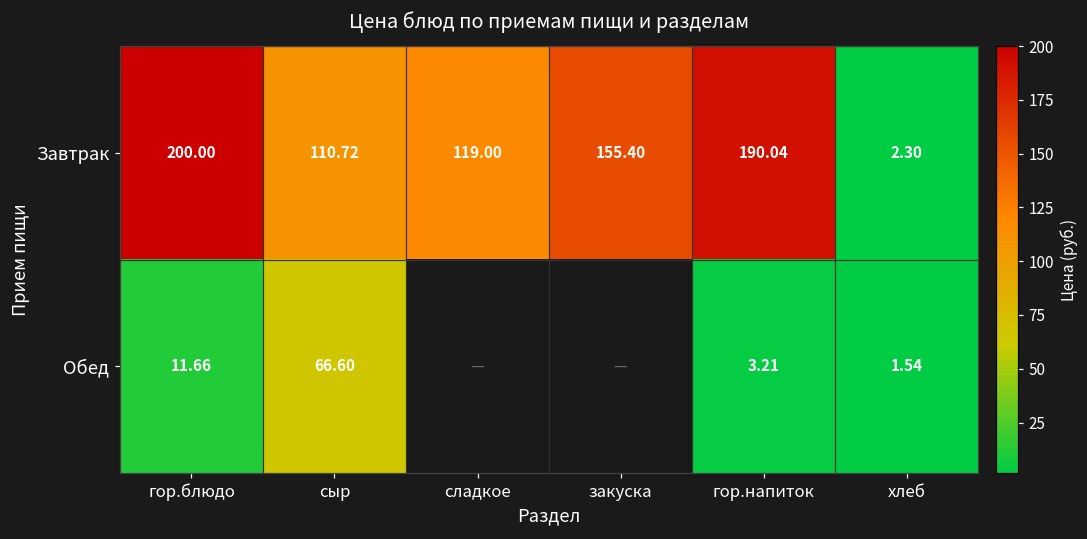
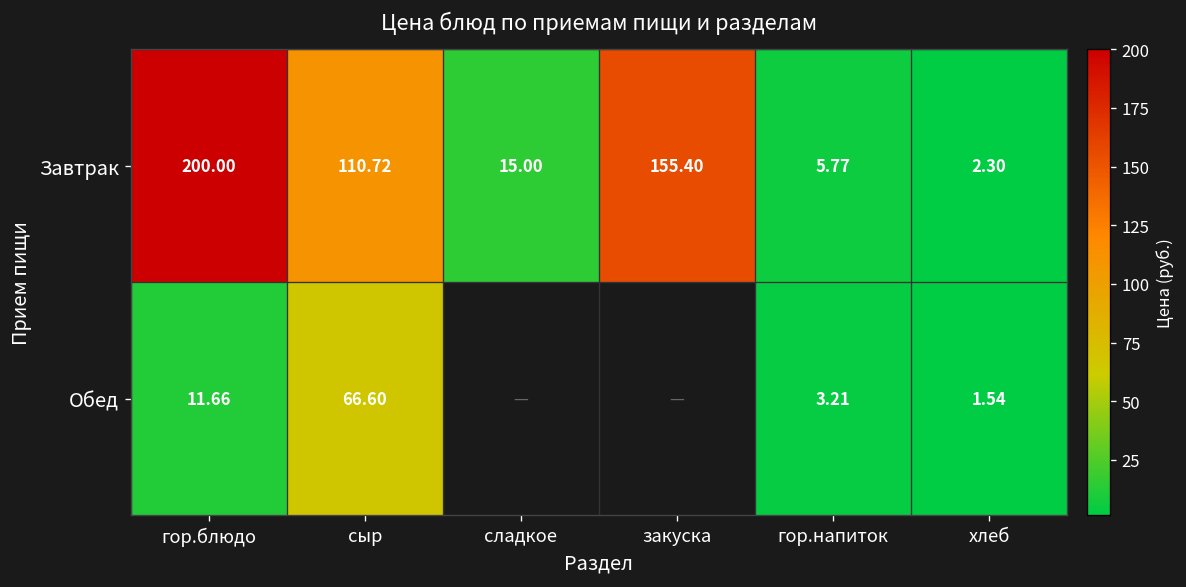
  {
    "Завтрак": {
      "гор.блюдо": 200.00,
      "сыр": 110.72,
-     "сладкое": 119.00,
+     "сладкое": 15.00,
      "закуска": 155.40,
-     "гор.напиток": 190.04,
+     "гор.напиток": 5.77,
      "хлеб": 2.30
    },
    "Обед": {
      "гор.блюдо": 11.66,
      "сыр": 66.60,
      "гор.напиток": 3.21,
      "хлеб": 1.54
    }
  }
